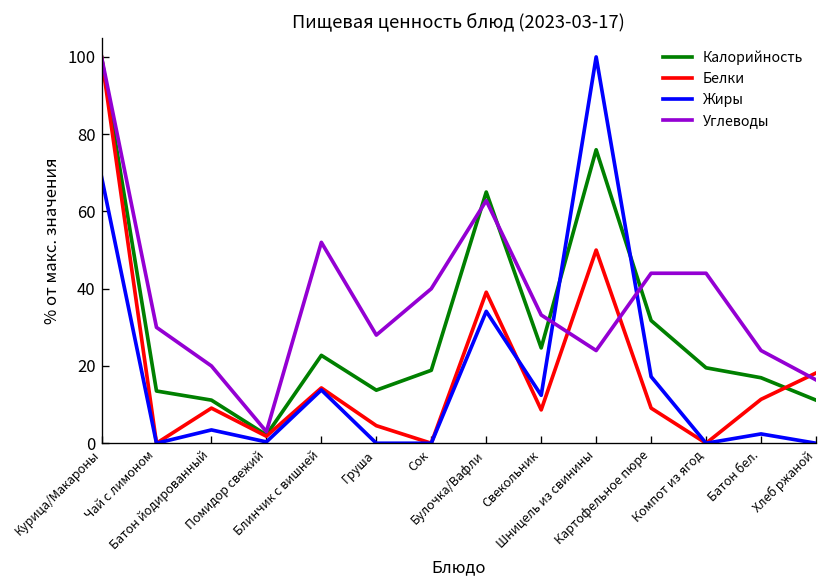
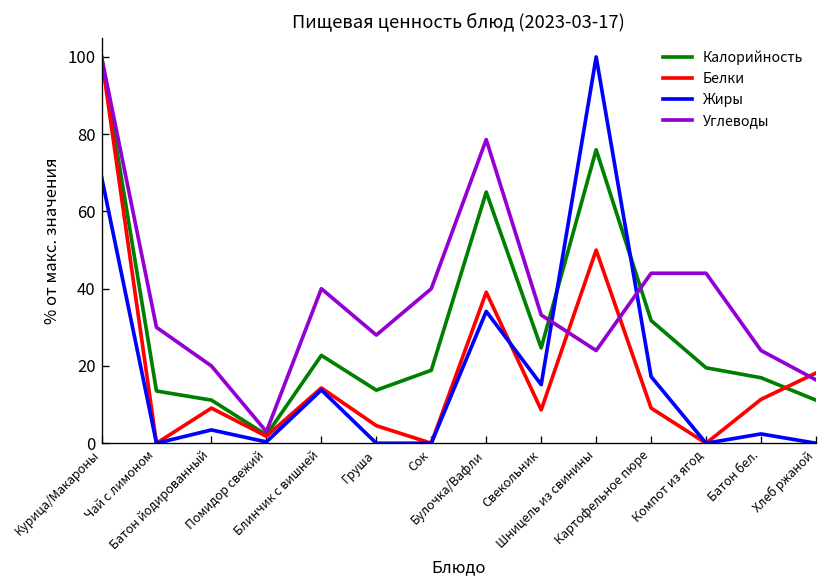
  {
    "Калорийность": {
      "Чай с лимоном": 14,
      "Батон йодированный": 11,
      "Блинчик с вишней": 23,
      "Груша": 14,
      "Сок": 19,
      "Булочка/Вафли": 65,
      "Свекольник": 25,
      "Шницель из свинины": 76,
      "Картофельное пюре": 32,
      "Компот из ягод": 20,
      "Батон бел.": 17,
      "Хлеб ржаной": 11
    },
    "Белки": {
      "Батон йодированный": 9,
      "Груша": 5,
      "Булочка/Вафли": 39,
      "Свекольник": 9,
      "Шницель из свинины": 50,
      "Картофельное пюре": 9,
      "Батон бел.": 11,
      "Хлеб ржаной": 18
    },
    "Жиры": {
      "Курица/Макароны": 69,
      "Батон йодированный": 3,
      "Помидор свежий": 0,
      "Груша": 0,
      "Булочка/Вафли": 34,
-     "Свекольник": 12,
+     "Свекольник": 15,
      "Шницель из свинины": 100,
      "Картофельное пюре": 17,
      "Батон бел.": 2,
      "Хлеб ржаной": 0
    },
    "Углеводы": {
      "Чай с лимоном": 30,
      "Батон йодированный": 20,
      "Помидор свежий": 3,
-     "Блинчик с вишней": 52,
+     "Блинчик с вишней": 40,
      "Груша": 28,
      "Сок": 40,
-     "Булочка/Вафли": 63,
+     "Булочка/Вафли": 79,
      "Свекольник": 33,
      "Шницель из свинины": 24,
      "Картофельное пюре": 44,
      "Компот из ягод": 44,
      "Батон бел.": 24,
      "Хлеб ржаной": 16
    }
  }
